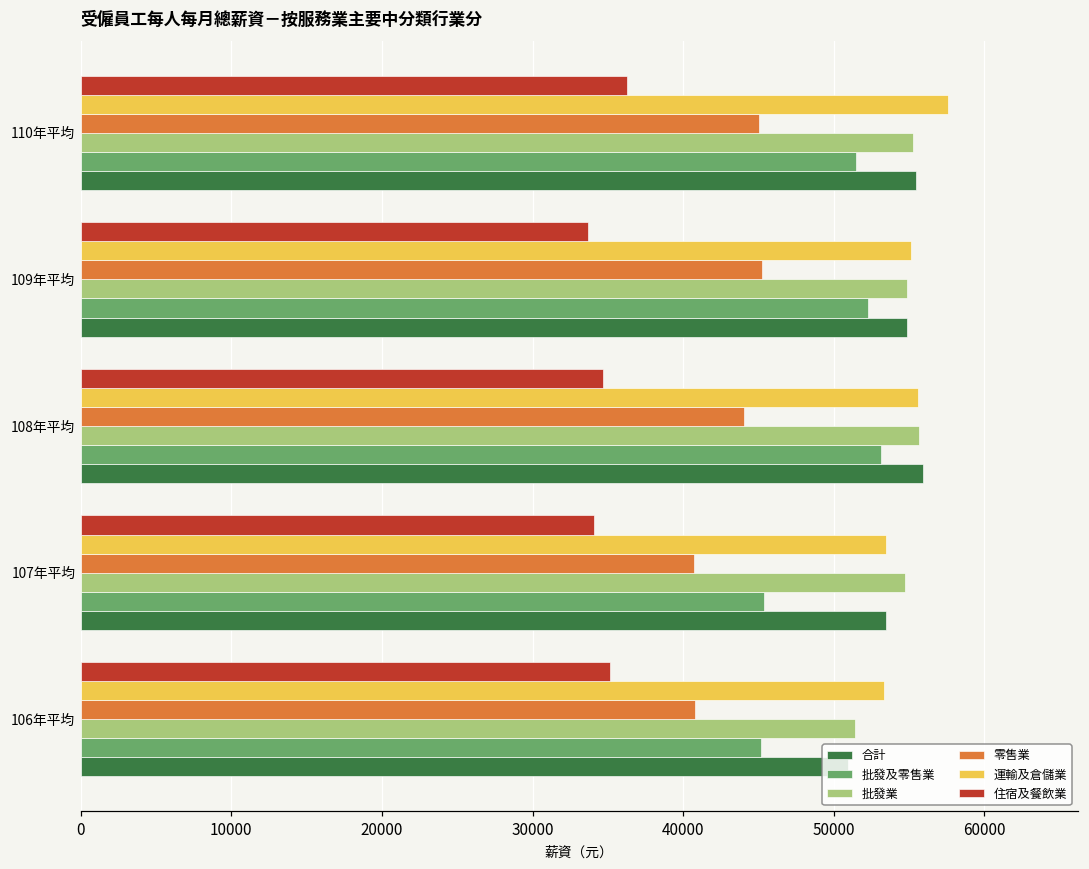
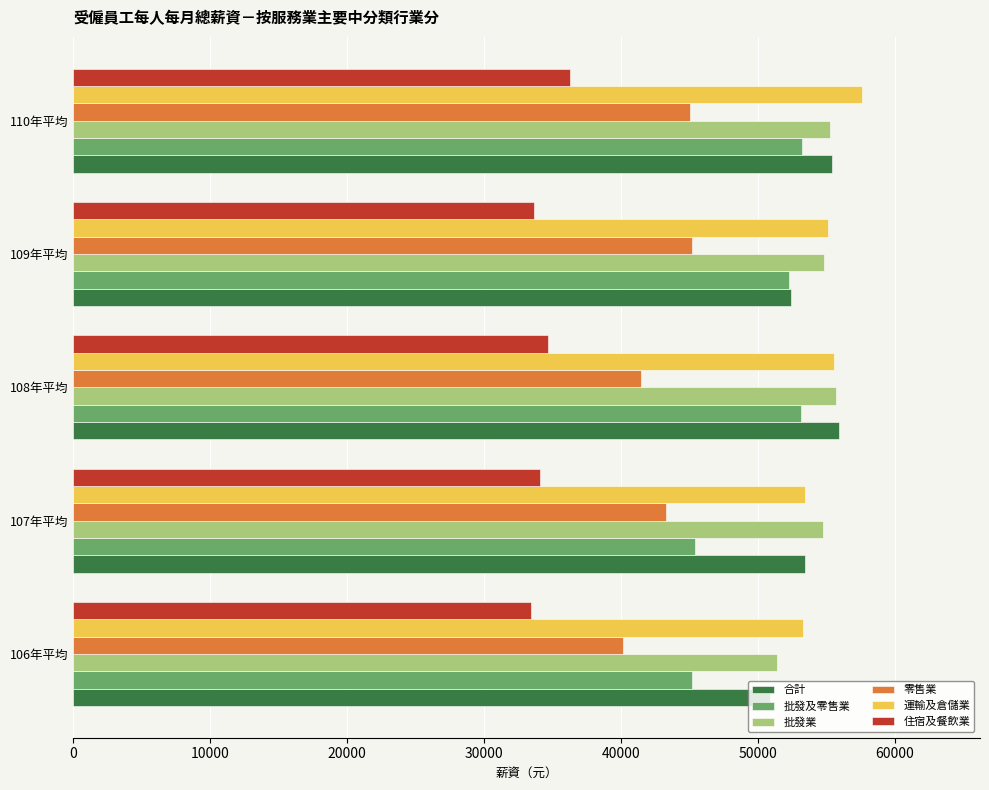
  {
    "合計": {
      "110年平均": 55400,
-     "109年平均": 54900,
+     "109年平均": 52400,
      "108年平均": 55900,
      "107年平均": 53500
    },
    "批發及零售業": {
-     "110年平均": 51400,
+     "110年平均": 53200,
      "109年平均": 52300,
      "108年平均": 53100,
      "107年平均": 45400,
      "106年平均": 45100
    },
    "批發業": {
      "110年平均": 55300,
      "109年平均": 54900,
      "108年平均": 55700,
      "107年平均": 54700,
      "106年平均": 51400
    },
    "零售業": {
      "110年平均": 45000,
      "109年平均": 45200,
-     "108年平均": 44000,
-     "107年平均": 40700,
-     "106年平均": 40800
+     "108年平均": 41500,
+     "107年平均": 43300,
+     "106年平均": 40200
    },
    "運輸及倉儲業": {
      "110年平均": 57600,
      "109年平均": 55100,
      "108年平均": 55600,
      "107年平均": 53500,
      "106年平均": 53300
    },
    "住宿及餐飲業": {
      "110年平均": 36200,
      "109年平均": 33700,
      "108年平均": 34700,
      "107年平均": 34100,
-     "106年平均": 35100
+     "106年平均": 33400
    }
  }
